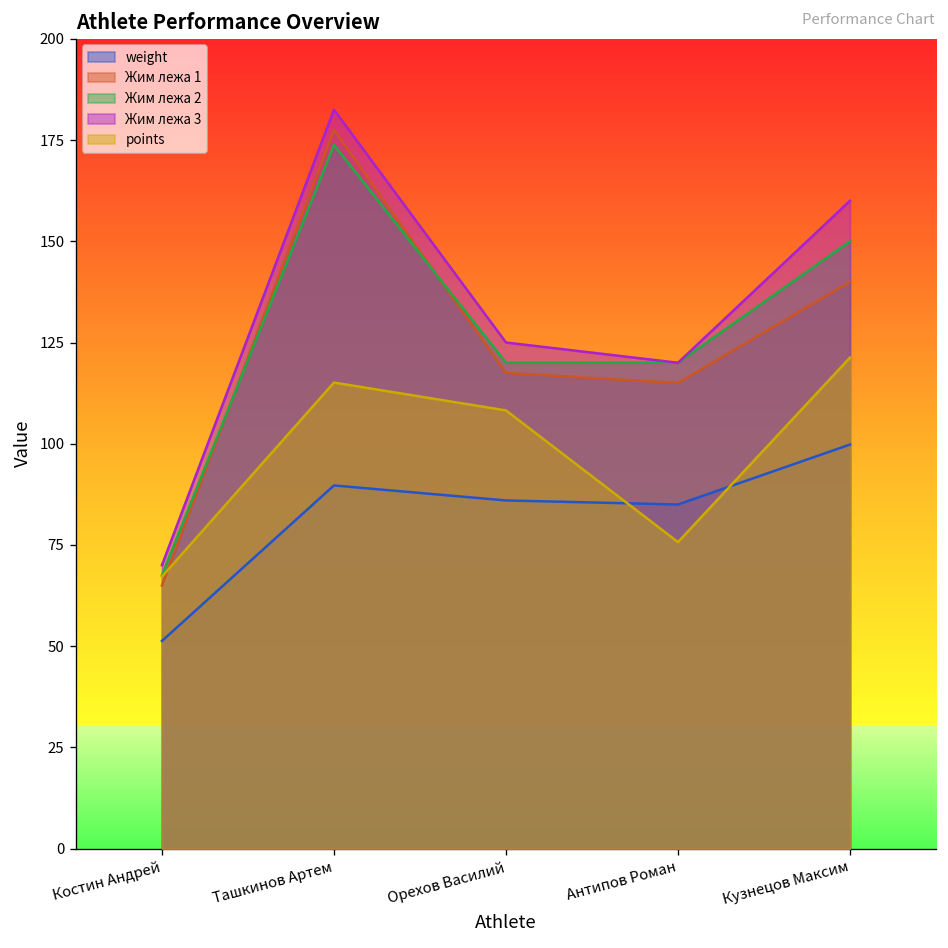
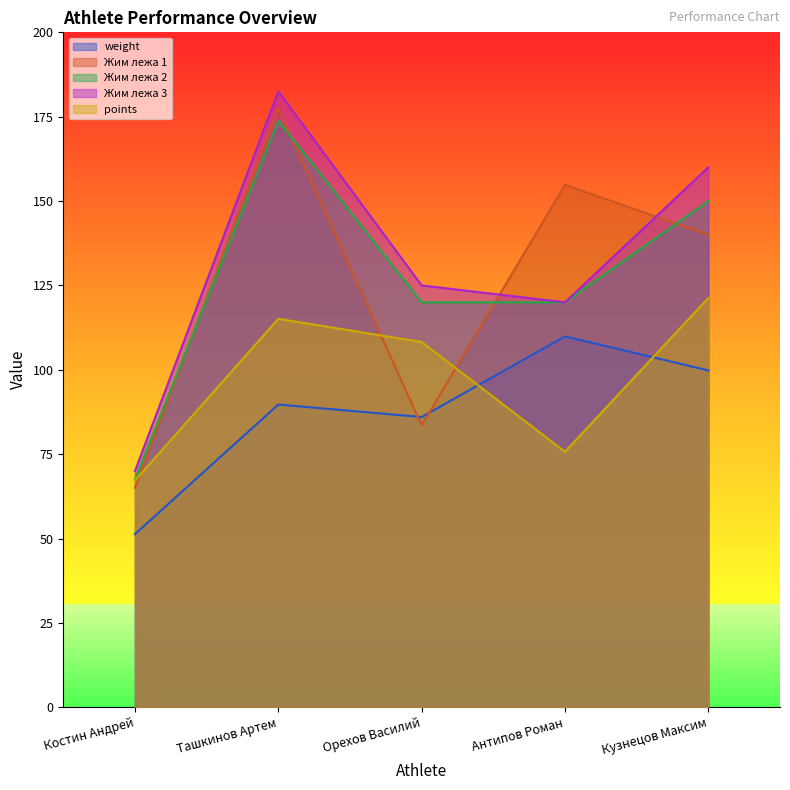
  {
    "weight": {
      "Костин Андрей": 51,
      "Ташкинов Артем": 90,
      "Орехов Василий": 86,
-     "Антипов Роман": 85,
+     "Антипов Роман": 110,
      "Кузнецов Максим": 100
    },
    "Жим лежа 1": {
      "Костин Андрей": 65,
      "Ташкинов Артем": 178,
-     "Орехов Василий": 118,
-     "Антипов Роман": 115,
+     "Орехов Василий": 84,
+     "Антипов Роман": 155,
      "Кузнецов Максим": 140
    },
    "Жим лежа 2": {
      "Ташкинов Артем": 174,
      "Орехов Василий": 120,
      "Кузнецов Максим": 150
    },
    "Жим лежа 3": {
      "Костин Андрей": 70,
      "Ташкинов Артем": 183,
      "Орехов Василий": 125,
      "Кузнецов Максим": 160
    },
    "points": {
      "Ташкинов Артем": 115,
      "Орехов Василий": 108,
      "Антипов Роман": 76,
      "Кузнецов Максим": 121
    }
  }
